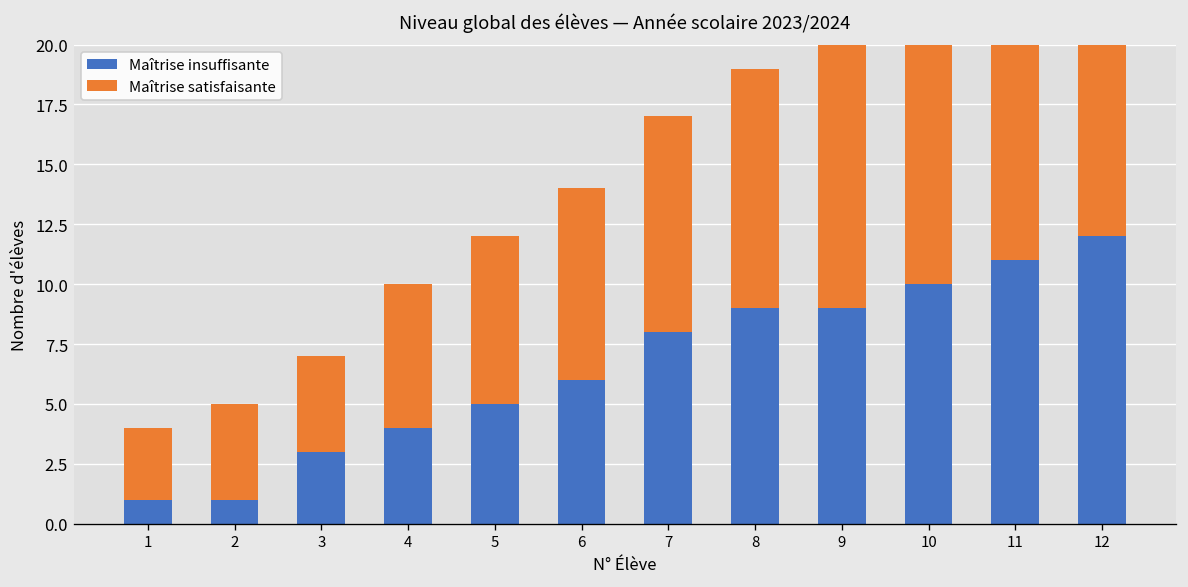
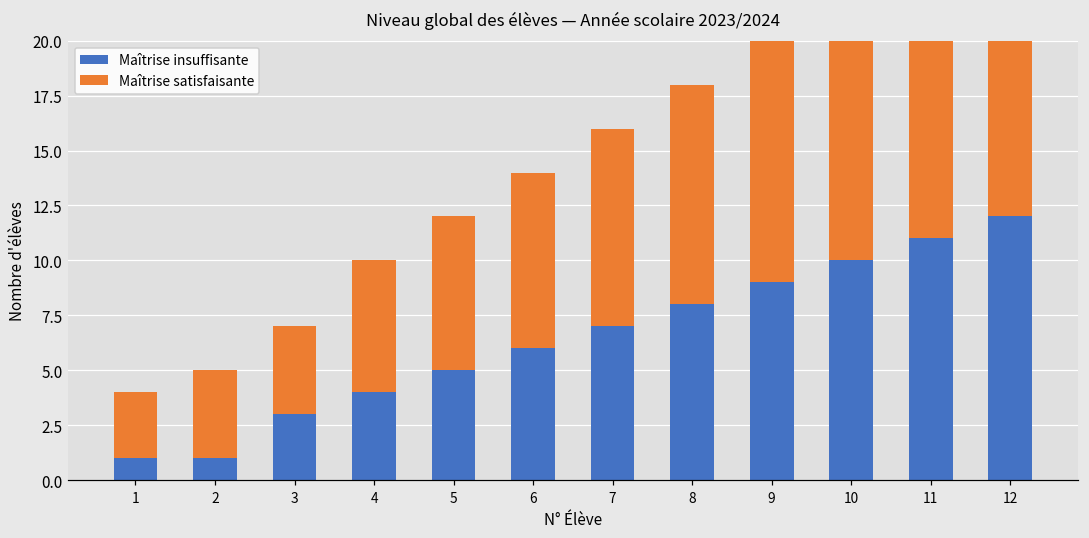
  {
    "Maîtrise insuffisante": {
      "1": 1,
      "2": 1,
      "3": 3,
      "4": 4,
      "5": 5,
      "6": 6,
-     "7": 8,
-     "8": 9,
+     "7": 7,
+     "8": 8,
      "9": 9,
      "10": 10,
      "11": 11,
      "12": 12
    },
    "Maîtrise satisfaisante": {
      "1": 3,
      "2": 4,
      "3": 4,
      "4": 6,
      "5": 7,
      "6": 8,
      "7": 9,
      "8": 10,
      "9": 11
    }
  }
